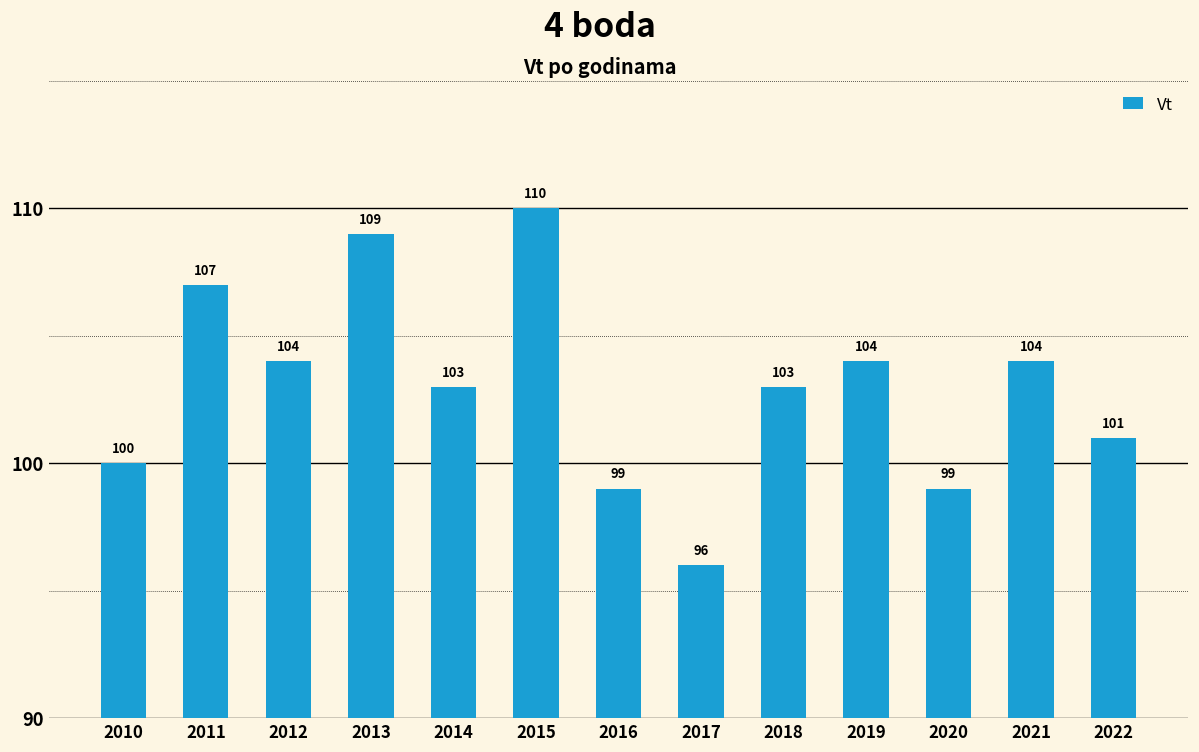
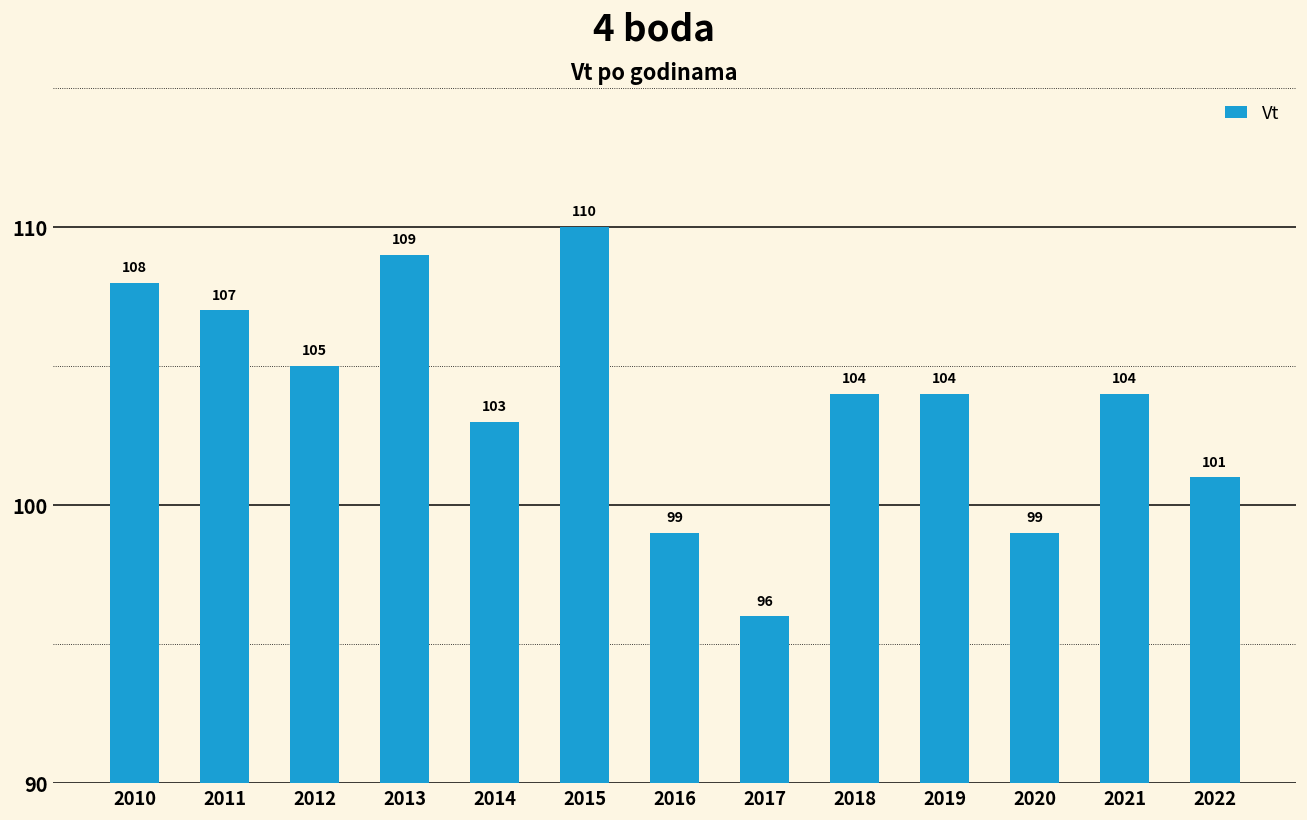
  {
-   "2010": 100,
+   "2010": 108,
    "2011": 107,
-   "2012": 104,
+   "2012": 105,
    "2013": 109,
    "2014": 103,
    "2015": 110,
    "2016": 99,
    "2017": 96,
-   "2018": 103,
+   "2018": 104,
    "2019": 104,
    "2020": 99,
    "2021": 104,
    "2022": 101
  }
